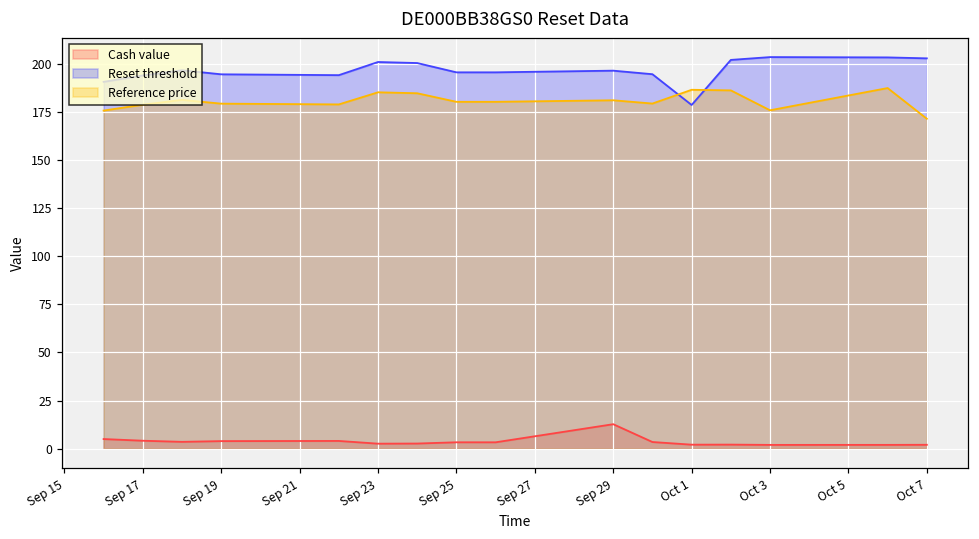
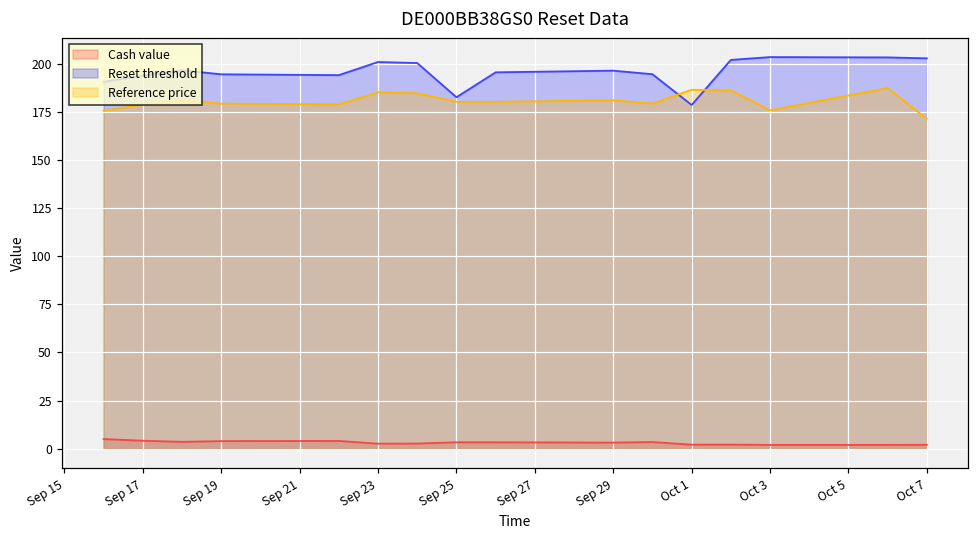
  {
    "Cash value": {
      "Sep 17": 4,
      "Sep 19": 4,
      "Sep 23": 3,
      "Sep 25": 3,
-     "Sep 29": 13,
+     "Sep 29": 3,
      "Oct 1": 2,
      "Oct 3": 2,
      "Oct 7": 2
    },
    "Reset threshold": {
      "Sep 19": 195,
      "Sep 23": 201,
-     "Sep 25": 196,
+     "Sep 25": 183,
      "Sep 29": 196,
      "Oct 1": 179,
      "Oct 3": 204,
      "Oct 7": 203
    },
    "Reference price": {
      "Sep 17": 179,
      "Sep 19": 179,
      "Sep 23": 185,
      "Sep 25": 180,
      "Sep 29": 181,
      "Oct 1": 187,
      "Oct 3": 176,
      "Oct 7": 172
    }
  }
